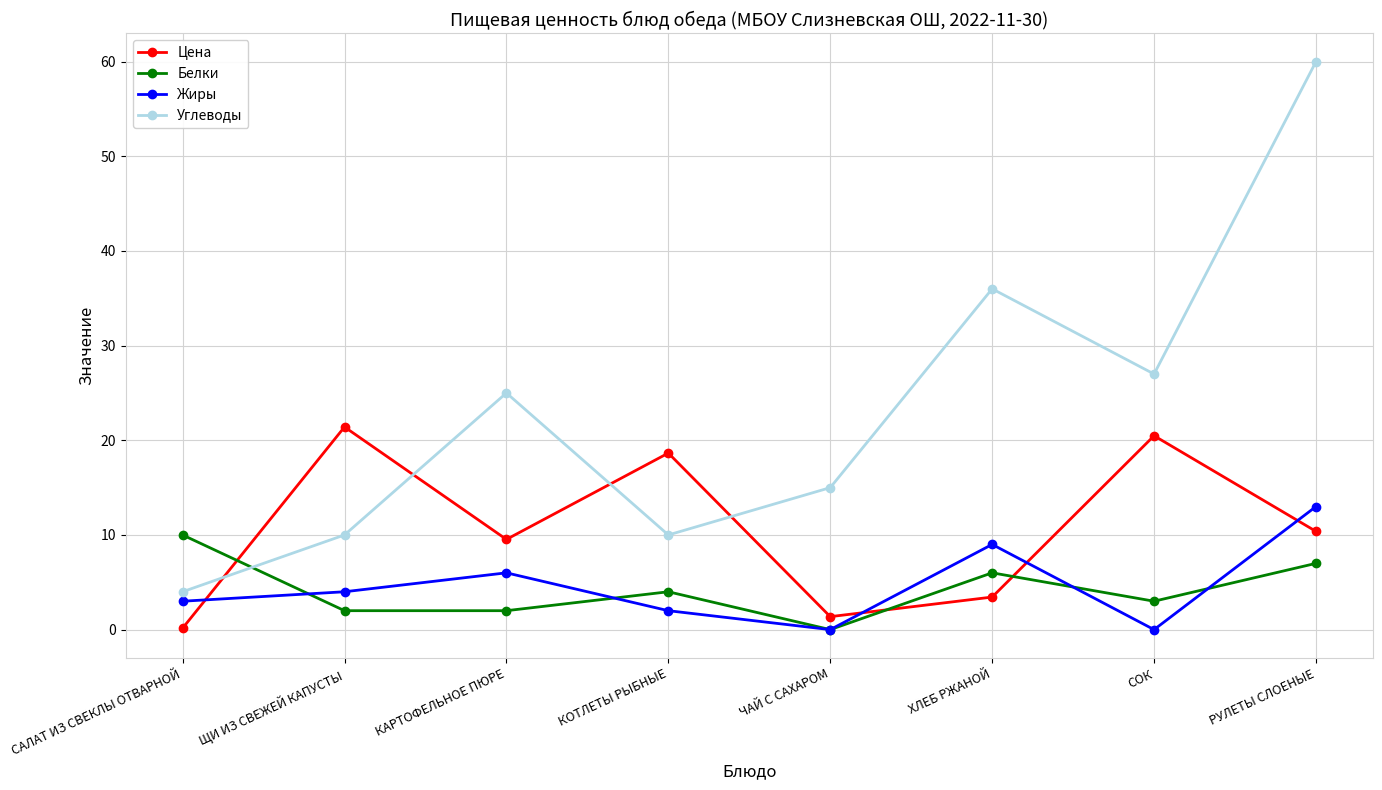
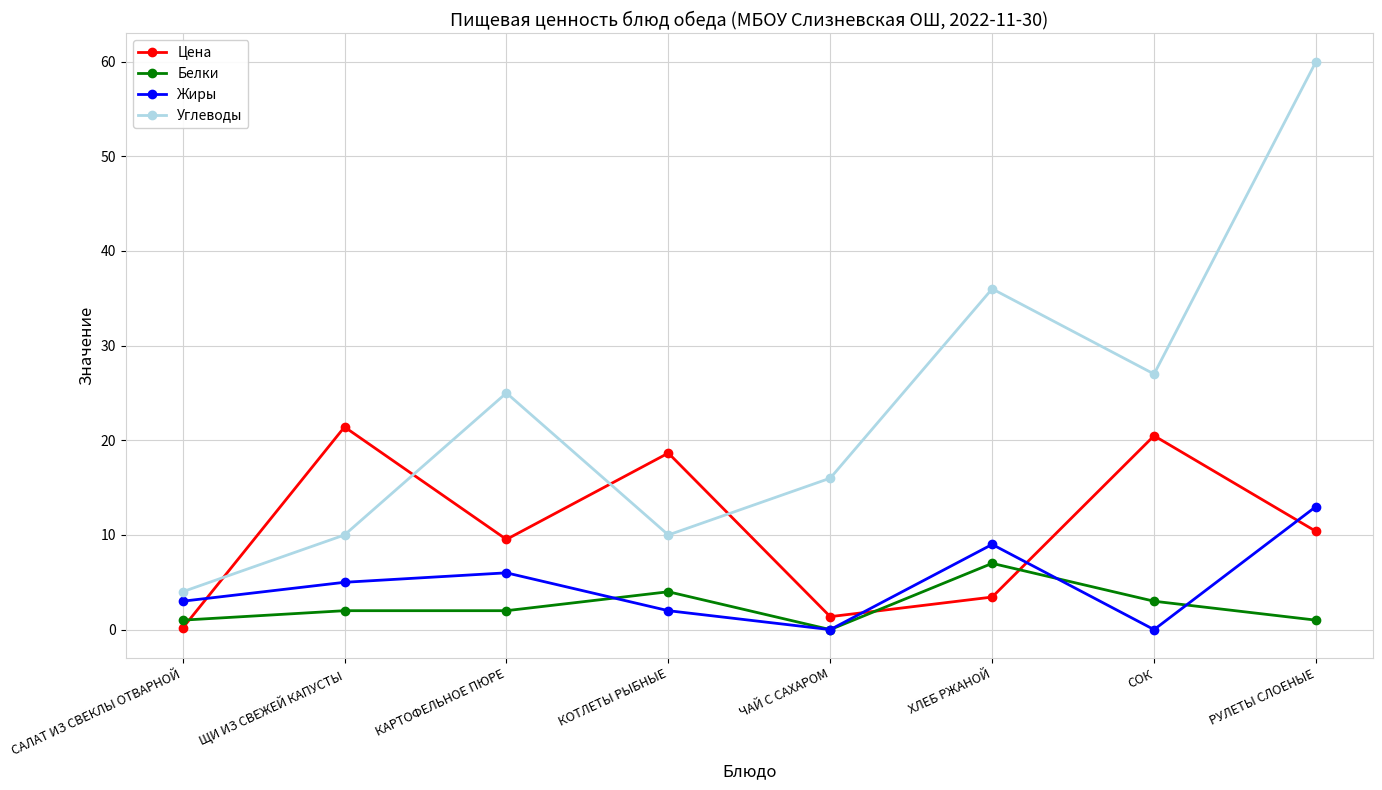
  {
    "Цена": {
      "САЛАТ ИЗ СВЕКЛЫ ОТВАРНОЙ": 0,
      "ЩИ ИЗ СВЕЖЕЙ КАПУСТЫ": 21,
      "КАРТОФЕЛЬНОЕ ПЮРЕ": 10,
      "КОТЛЕТЫ РЫБНЫЕ": 19,
      "ЧАЙ С САХАРОМ": 1,
      "ХЛЕБ РЖАНОЙ": 3,
      "СОК": 20,
      "РУЛЕТЫ СЛОЕНЫЕ": 10
    },
    "Белки": {
-     "САЛАТ ИЗ СВЕКЛЫ ОТВАРНОЙ": 10,
+     "САЛАТ ИЗ СВЕКЛЫ ОТВАРНОЙ": 1,
      "ЩИ ИЗ СВЕЖЕЙ КАПУСТЫ": 2,
      "КАРТОФЕЛЬНОЕ ПЮРЕ": 2,
      "КОТЛЕТЫ РЫБНЫЕ": 4,
-     "ХЛЕБ РЖАНОЙ": 6,
+     "ХЛЕБ РЖАНОЙ": 7,
      "СОК": 3,
-     "РУЛЕТЫ СЛОЕНЫЕ": 7
+     "РУЛЕТЫ СЛОЕНЫЕ": 1
    },
    "Жиры": {
      "САЛАТ ИЗ СВЕКЛЫ ОТВАРНОЙ": 3,
-     "ЩИ ИЗ СВЕЖЕЙ КАПУСТЫ": 4,
+     "ЩИ ИЗ СВЕЖЕЙ КАПУСТЫ": 5,
      "КАРТОФЕЛЬНОЕ ПЮРЕ": 6,
      "КОТЛЕТЫ РЫБНЫЕ": 2,
      "ХЛЕБ РЖАНОЙ": 9,
      "СОК": 0,
      "РУЛЕТЫ СЛОЕНЫЕ": 13
    },
    "Углеводы": {
      "САЛАТ ИЗ СВЕКЛЫ ОТВАРНОЙ": 4,
      "ЩИ ИЗ СВЕЖЕЙ КАПУСТЫ": 10,
      "КАРТОФЕЛЬНОЕ ПЮРЕ": 25,
      "КОТЛЕТЫ РЫБНЫЕ": 10,
-     "ЧАЙ С САХАРОМ": 15,
+     "ЧАЙ С САХАРОМ": 16,
      "ХЛЕБ РЖАНОЙ": 36,
      "СОК": 27,
      "РУЛЕТЫ СЛОЕНЫЕ": 60
    }
  }
